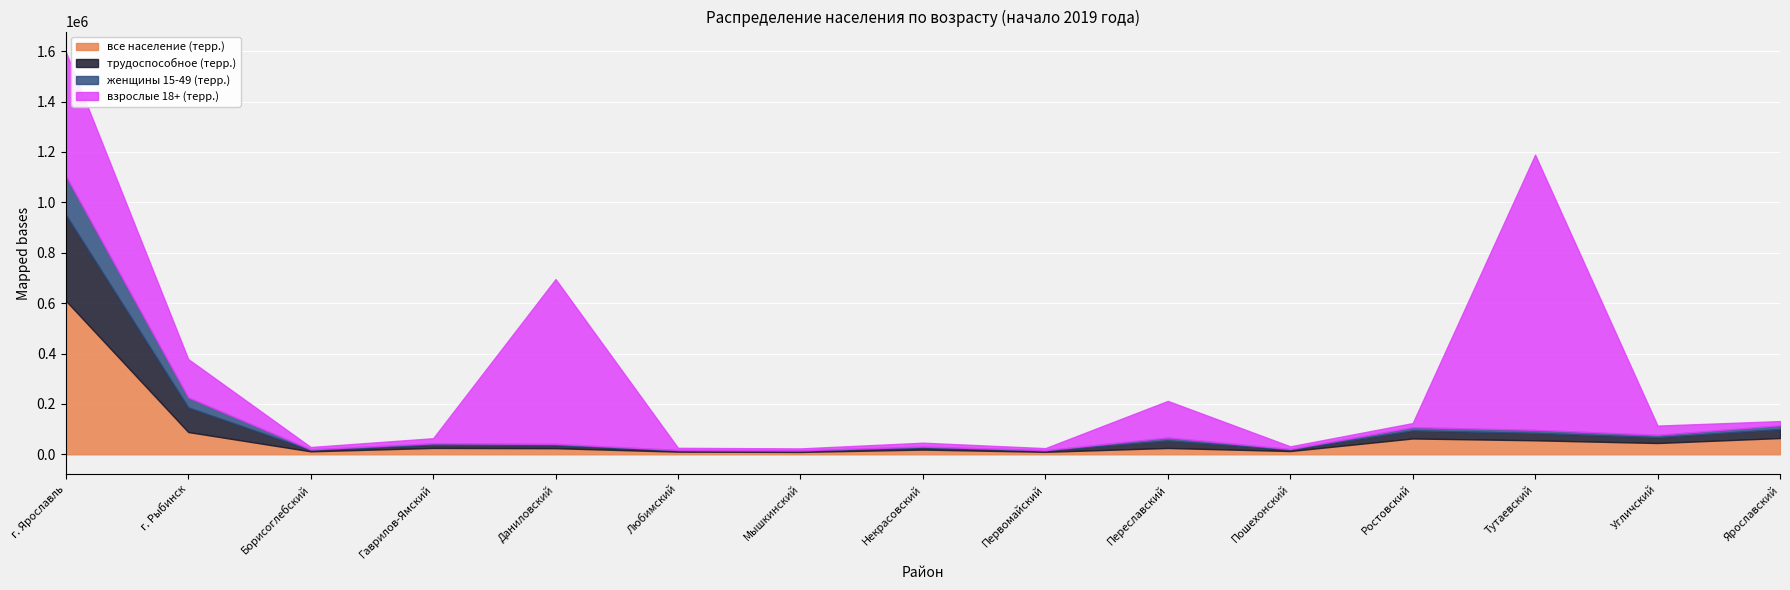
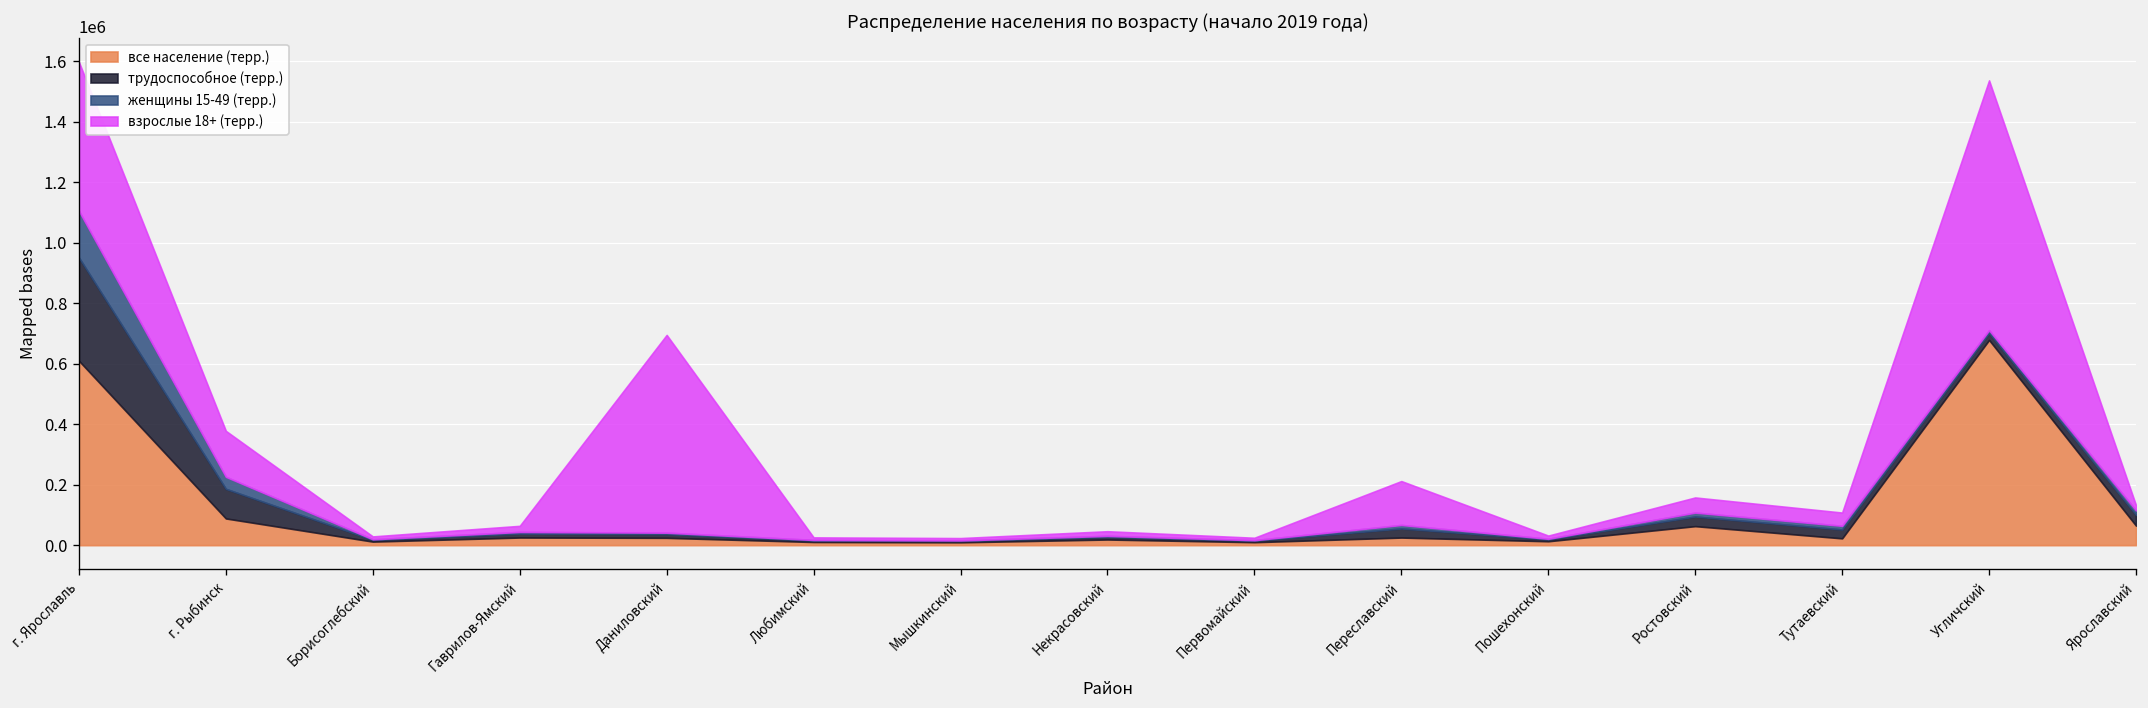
  {
    "все население (терр.)": {
      "г. Ярославль": 610000,
      "г. Рыбинск": 90000,
      "Гаврилов-Ямский": 30000,
      "Даниловский": 20000,
      "Переславский": 30000,
      "Ростовский": 60000,
-     "Тутаевский": 60000,
-     "Угличский": 40000,
+     "Тутаевский": 20000,
+     "Угличский": 680000,
      "Ярославский": 60000
    },
    "трудоспособное (терр.)": {
      "г. Ярославль": 340000,
      "г. Рыбинск": 100000,
      "Переславский": 30000,
      "Ростовский": 30000,
      "Тутаевский": 30000,
      "Ярославский": 40000
    },
    "женщины 15-49 (терр.)": {
      "г. Ярославль": 150000,
      "г. Рыбинск": 40000,
      "Переславский": 10000,
      "Ростовский": 10000,
      "Тутаевский": 10000,
      "Ярославский": 10000
    },
    "взрослые 18+ (терр.)": {
      "г. Ярославль": 490000,
      "г. Рыбинск": 150000,
      "Гаврилов-Ямский": 20000,
      "Даниловский": 650000,
      "Некрасовский": 20000,
      "Переславский": 150000,
      "Пошехонский": 10000,
-     "Ростовский": 20000,
-     "Тутаевский": 1090000,
-     "Угличский": 40000,
+     "Ростовский": 50000,
+     "Тутаевский": 40000,
+     "Угличский": 830000,
      "Ярославский": 20000
    }
  }
